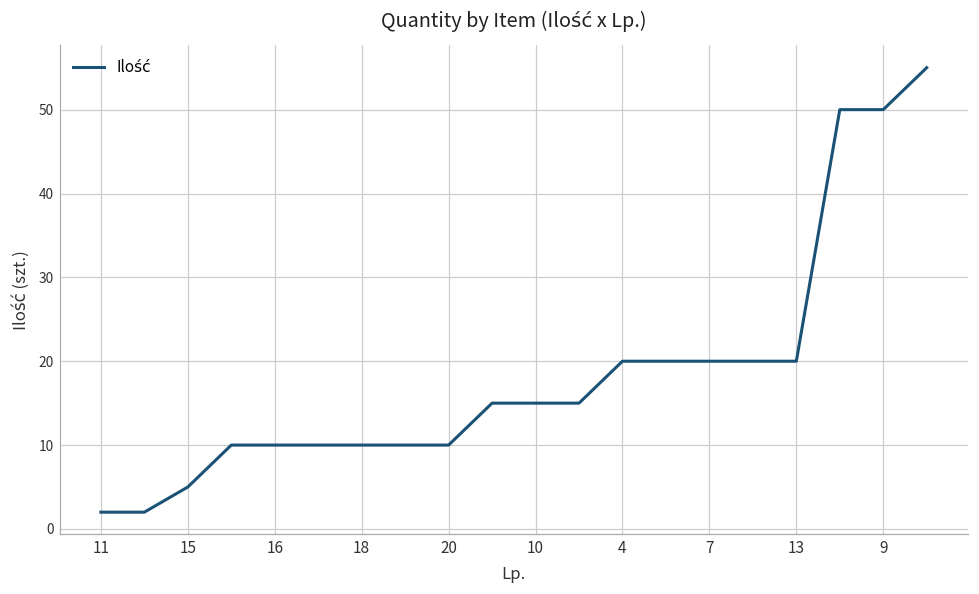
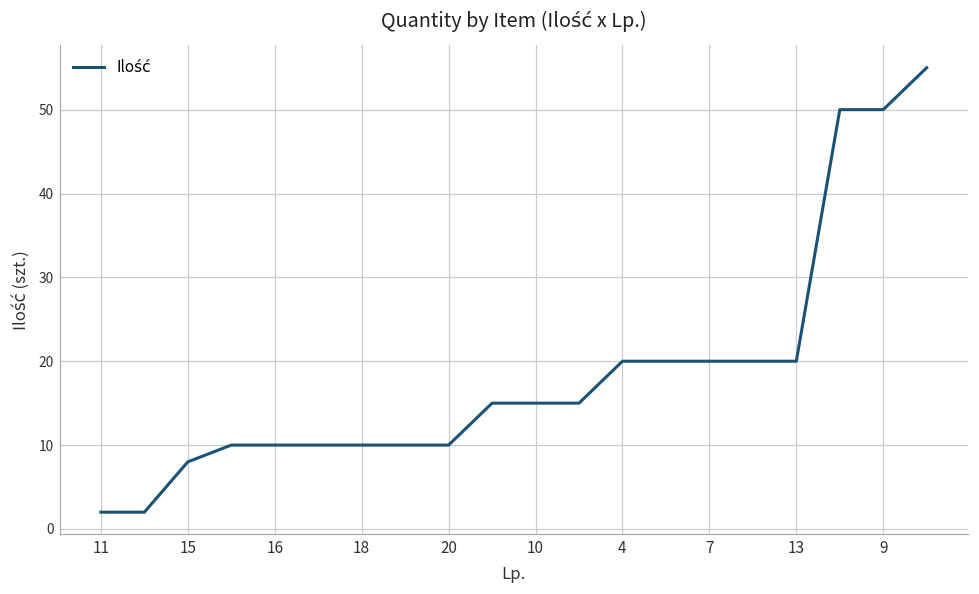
  {
    "11": 2,
-   "15": 5,
+   "15": 8,
    "7": 20,
    "13": 20,
    "9": 50
  }
